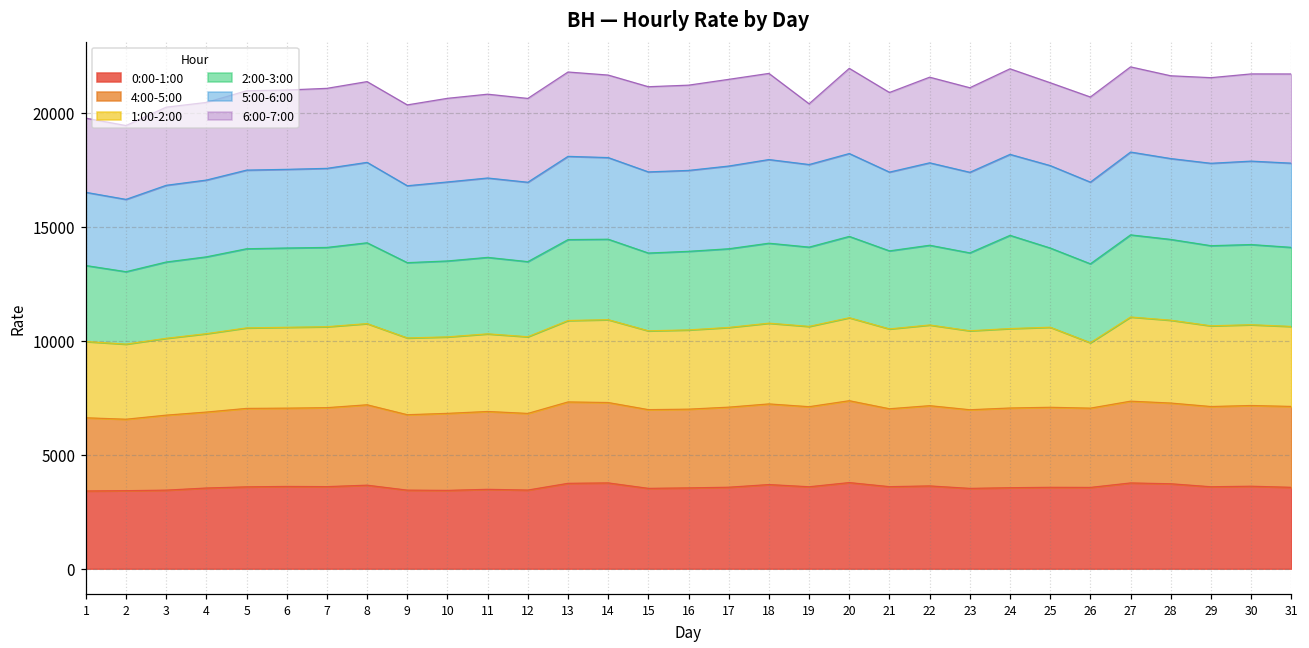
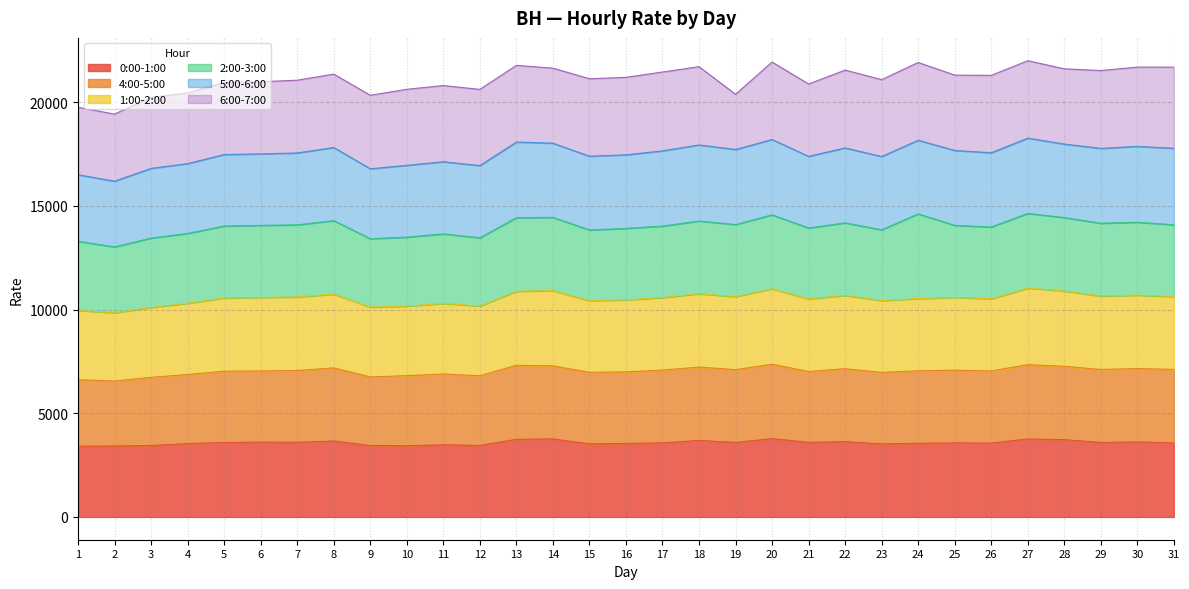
  {
    "1:00-2:00": {
      "1": 3300,
      "2": 3300,
      "3": 3400,
      "4": 3400,
      "5": 3500,
      "6": 3500,
      "7": 3600,
      "8": 3600,
      "9": 3400,
      "10": 3400,
      "11": 3400,
      "12": 3400,
      "13": 3600,
      "14": 3600,
      "15": 3500,
      "16": 3500,
      "17": 3500,
      "18": 3500,
      "19": 3500,
      "20": 3600,
      "21": 3500,
      "22": 3500,
      "23": 3500,
      "24": 3500,
      "25": 3500,
-     "26": 2900,
+     "26": 3500,
      "27": 3700,
      "28": 3600,
      "29": 3500,
      "30": 3500,
      "31": 3500
    },
    "2:00-3:00": {
      "1": 3300,
      "2": 3200,
      "3": 3300,
      "4": 3400,
      "5": 3500,
      "6": 3500,
      "7": 3500,
      "8": 3500,
      "9": 3300,
      "10": 3300,
      "11": 3400,
      "12": 3300,
      "13": 3500,
      "14": 3500,
      "15": 3400,
      "16": 3400,
      "17": 3500,
      "18": 3500,
      "19": 3500,
      "20": 3600,
      "21": 3400,
      "22": 3500,
      "23": 3400,
      "24": 4100,
      "25": 3500,
      "26": 3500,
      "27": 3600,
      "28": 3500,
      "29": 3500,
      "30": 3500,
      "31": 3500
    },
    "5:00-6:00": {
      "1": 3200,
      "2": 3200,
      "3": 3400,
      "4": 3400,
      "5": 3400,
      "6": 3400,
      "7": 3500,
      "8": 3500,
      "9": 3400,
      "10": 3500,
      "11": 3500,
      "12": 3500,
      "13": 3700,
      "14": 3600,
      "15": 3600,
      "16": 3500,
      "17": 3600,
      "18": 3700,
      "19": 3600,
      "20": 3600,
      "21": 3500,
      "22": 3600,
      "23": 3500,
      "24": 3600,
      "25": 3600,
      "26": 3600,
      "27": 3600,
      "28": 3500,
      "29": 3600,
      "30": 3700,
      "31": 3700
    },
    "6:00-7:00": {
      "1": 3300,
      "2": 3200,
      "7": 3500,
      "8": 3500,
      "9": 3500,
      "10": 3700,
      "11": 3700,
      "12": 3700,
      "13": 3700,
      "14": 3600,
      "15": 3700,
      "16": 3700,
      "17": 3800,
      "18": 3800,
      "19": 2700,
      "20": 3700,
      "21": 3500,
      "22": 3800,
      "23": 3700,
      "24": 3800,
      "25": 3600,
      "26": 3700,
      "27": 3700,
      "28": 3600,
      "29": 3800,
      "30": 3800,
      "31": 3900
    }
  }
